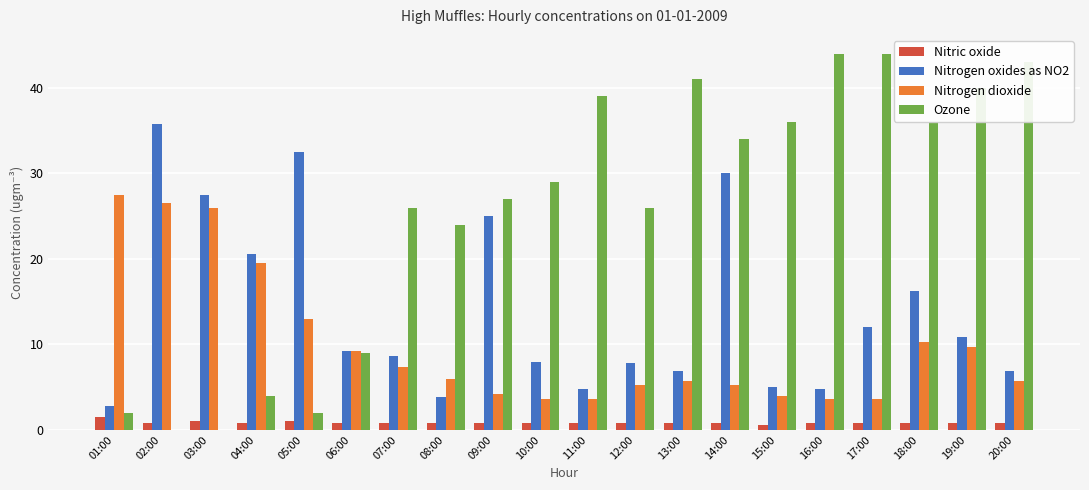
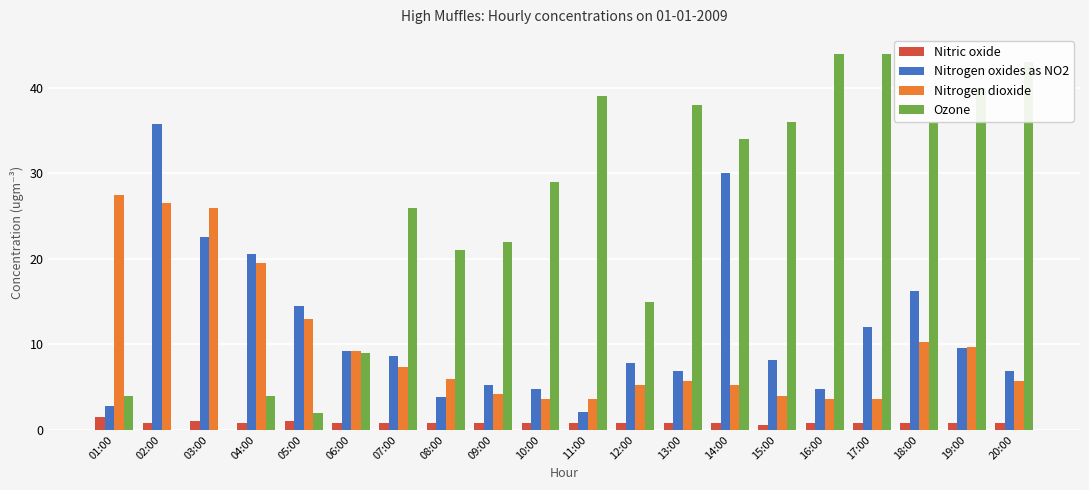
  {
    "Nitrogen oxides as NO2": {
      "01:00": 3,
      "02:00": 36,
-     "03:00": 28,
+     "03:00": 23,
      "04:00": 21,
-     "05:00": 33,
+     "05:00": 15,
      "06:00": 9,
      "07:00": 9,
      "08:00": 4,
-     "09:00": 25,
-     "10:00": 8,
-     "11:00": 5,
+     "09:00": 5,
+     "10:00": 5,
+     "11:00": 2,
      "12:00": 8,
      "13:00": 7,
      "14:00": 30,
-     "15:00": 5,
+     "15:00": 8,
      "16:00": 5,
      "17:00": 12,
      "18:00": 16,
-     "19:00": 11,
+     "19:00": 10,
      "20:00": 7
    },
    "Ozone": {
-     "01:00": 2,
+     "01:00": 4,
      "02:00": 0,
      "03:00": 0,
      "04:00": 4,
      "05:00": 2,
      "06:00": 9,
      "07:00": 26,
-     "08:00": 24,
-     "09:00": 27,
+     "08:00": 21,
+     "09:00": 22,
      "10:00": 29,
      "11:00": 39,
-     "12:00": 26,
-     "13:00": 41,
+     "12:00": 15,
+     "13:00": 38,
      "14:00": 34,
      "15:00": 36,
      "16:00": 44,
      "17:00": 44,
      "18:00": 36
    }
  }
